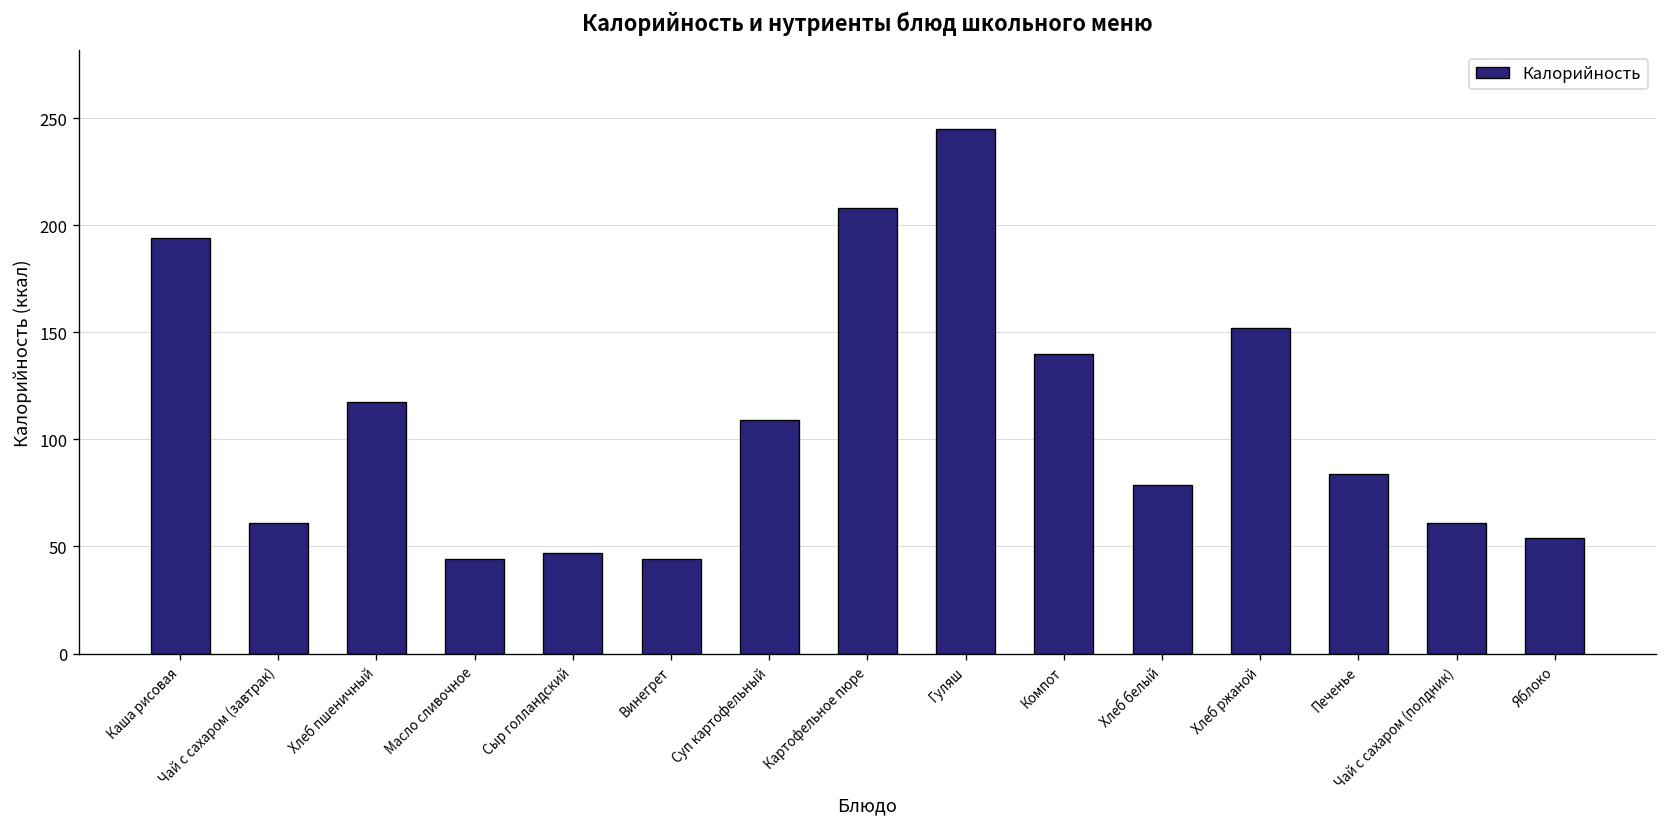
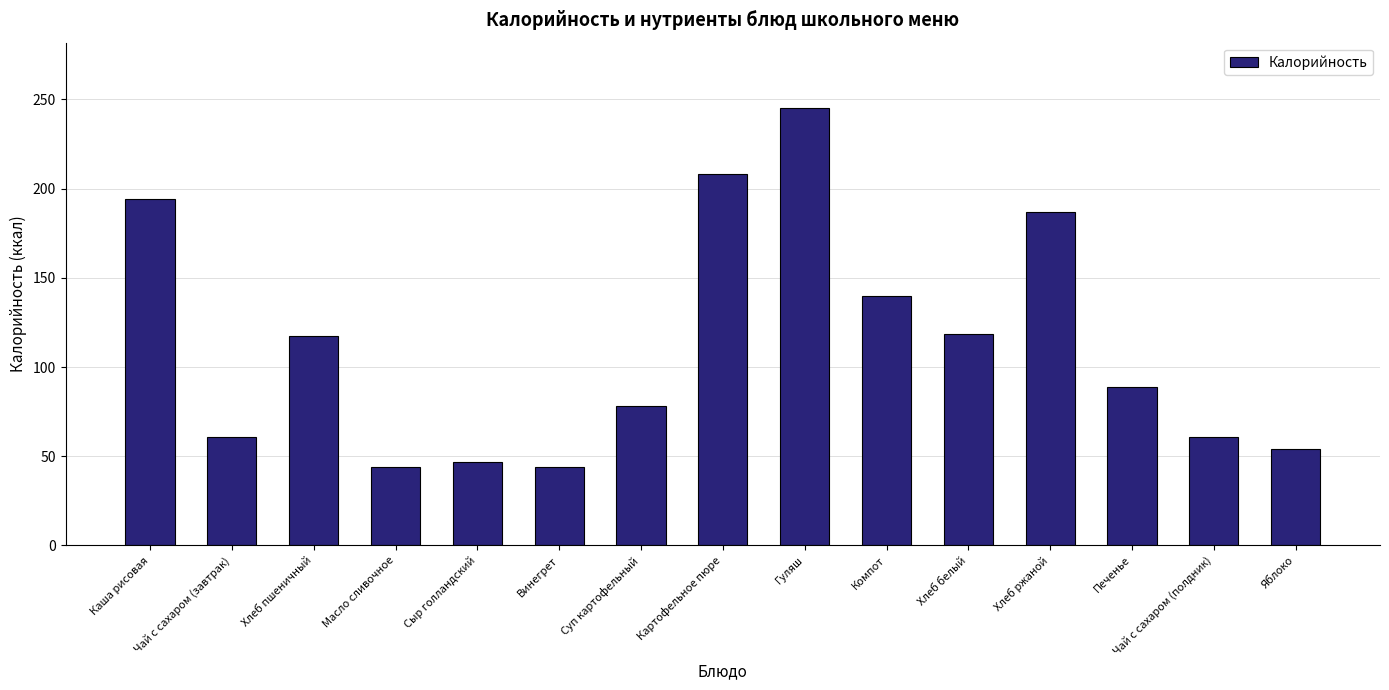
  {
    "Каша рисовая": 194,
    "Чай с сахаром (завтрак)": 61,
    "Хлеб пшеничный": 118,
    "Масло сливочное": 44,
    "Сыр голландский": 47,
    "Винегрет": 44,
-   "Суп картофельный": 109,
+   "Суп картофельный": 78,
    "Картофельное пюре": 208,
    "Гуляш": 245,
    "Компот": 140,
-   "Хлеб белый": 79,
-   "Хлеб ржаной": 152,
-   "Печенье": 84,
+   "Хлеб белый": 118,
+   "Хлеб ржаной": 187,
+   "Печенье": 89,
    "Чай с сахаром (полдник)": 61,
    "Яблоко": 54
  }
